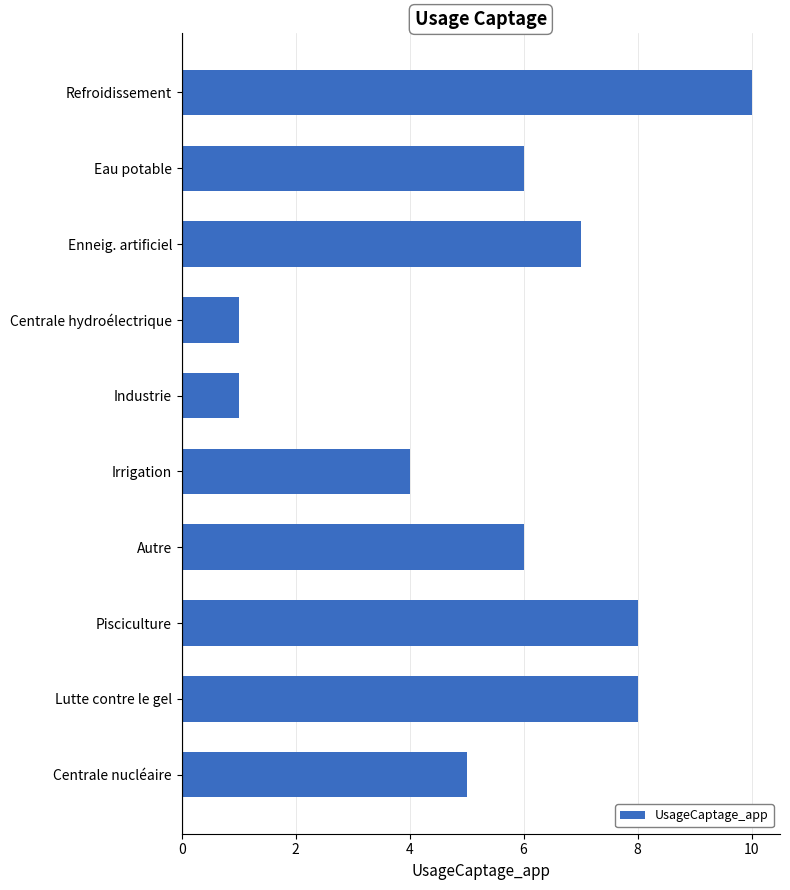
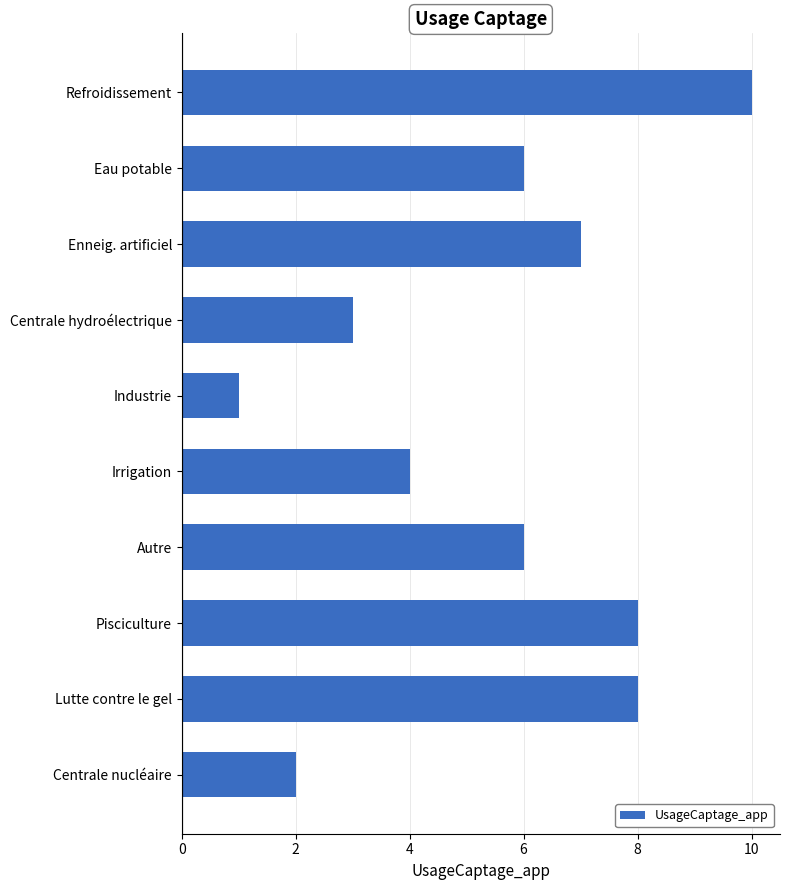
  {
    "Refroidissement": 10,
    "Eau potable": 6,
    "Enneig. artificiel": 7,
-   "Centrale hydroélectrique": 1,
+   "Centrale hydroélectrique": 3,
    "Industrie": 1,
    "Irrigation": 4,
    "Autre": 6,
    "Pisciculture": 8,
    "Lutte contre le gel": 8,
-   "Centrale nucléaire": 5
+   "Centrale nucléaire": 2
  }
